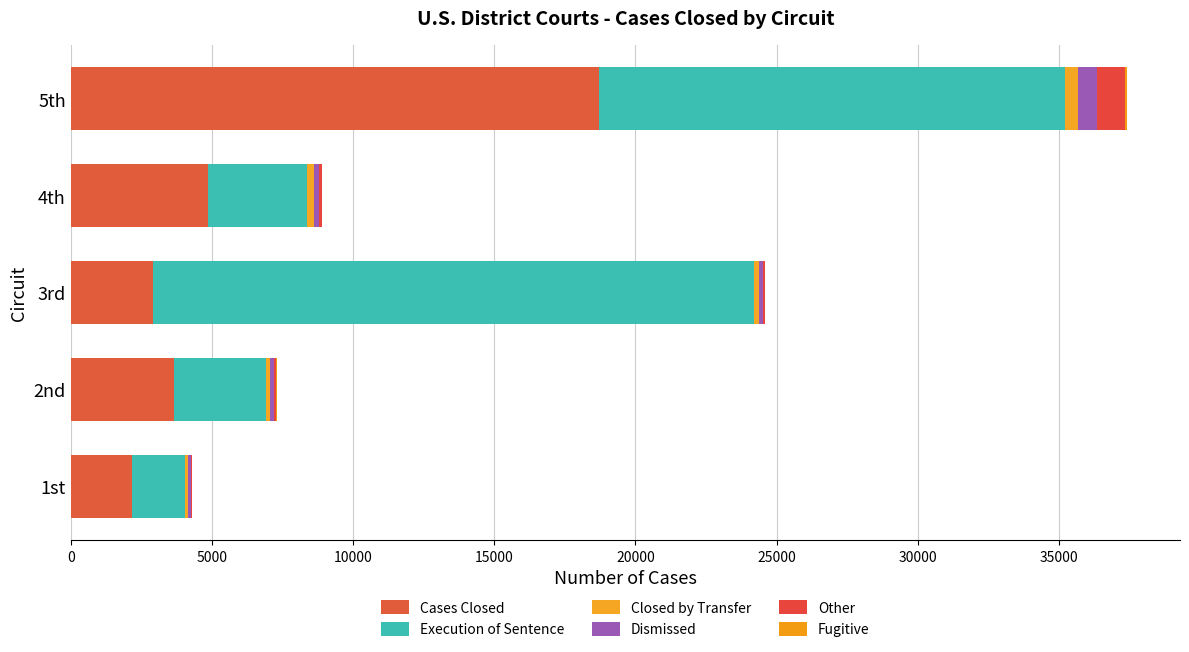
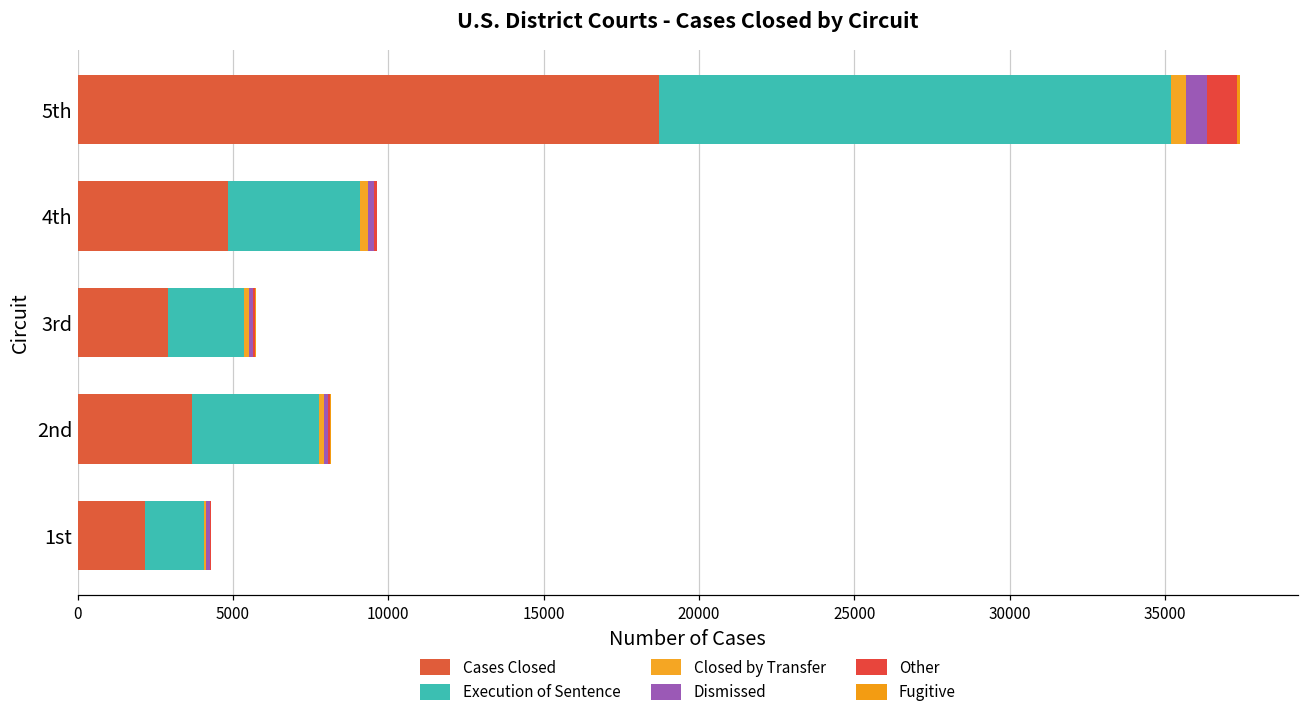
  {
    "Execution of Sentence": {
      "5th": 16500,
-     "4th": 3500,
-     "3rd": 21300,
-     "2nd": 3200,
+     "4th": 4200,
+     "3rd": 2400,
+     "2nd": 4100,
      "1st": 1900
    },
    "Dismissed": {
      "5th": 700,
      "4th": 200,
      "3rd": 100,
      "2nd": 100,
      "1st": 100
    }
  }
